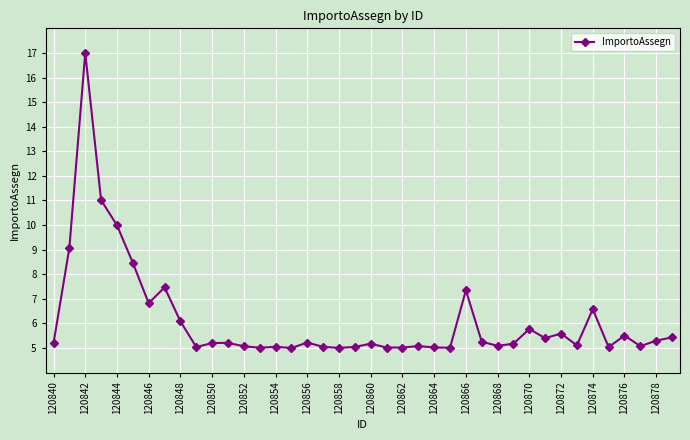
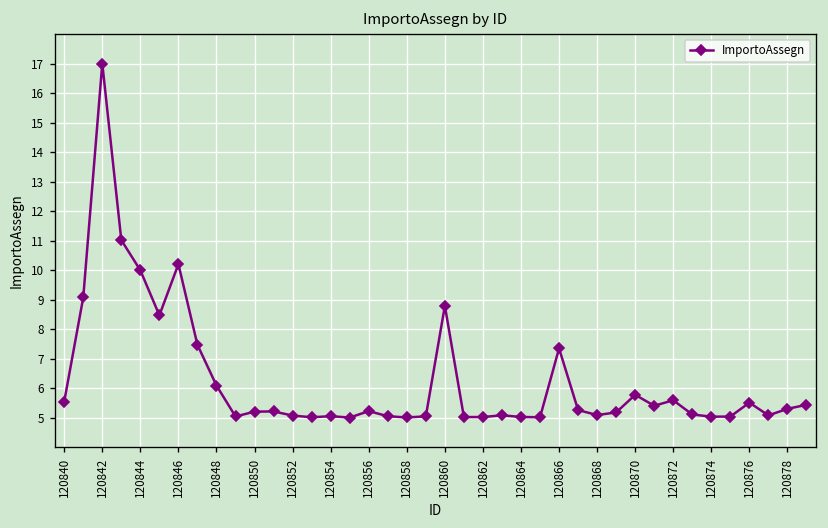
  {
-   "120840": 5.2,
+   "120840": 5.5,
    "120842": 17.0,
    "120844": 10.0,
-   "120846": 6.8,
+   "120846": 10.2,
    "120848": 6.1,
    "120850": 5.2,
    "120852": 5.1,
    "120854": 5.0,
    "120856": 5.2,
    "120858": 5.0,
-   "120860": 5.2,
+   "120860": 8.8,
    "120862": 5.0,
    "120864": 5.0,
    "120866": 7.3,
    "120868": 5.1,
    "120870": 5.8,
    "120872": 5.6,
-   "120874": 6.6,
+   "120874": 5.0,
    "120876": 5.5,
    "120878": 5.3
  }
